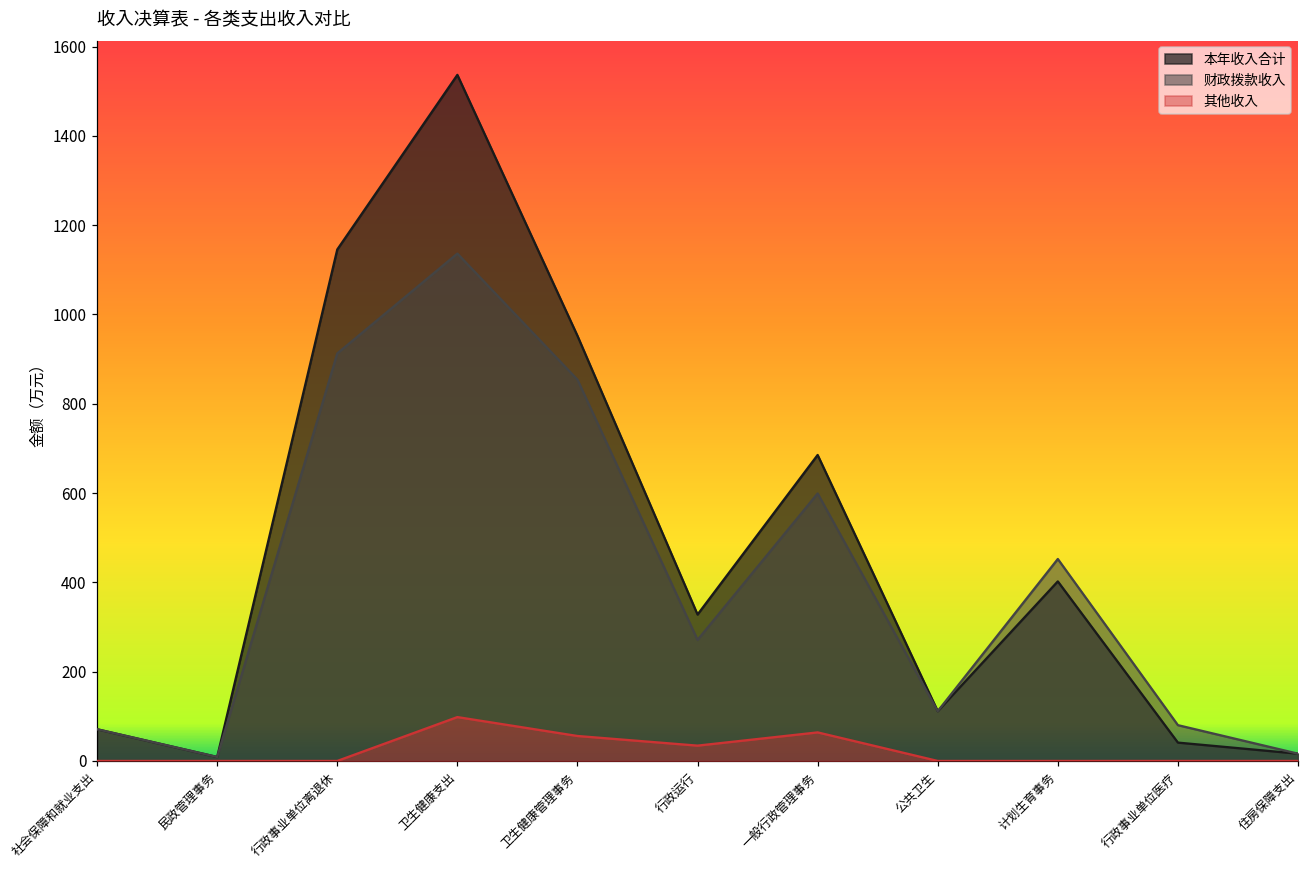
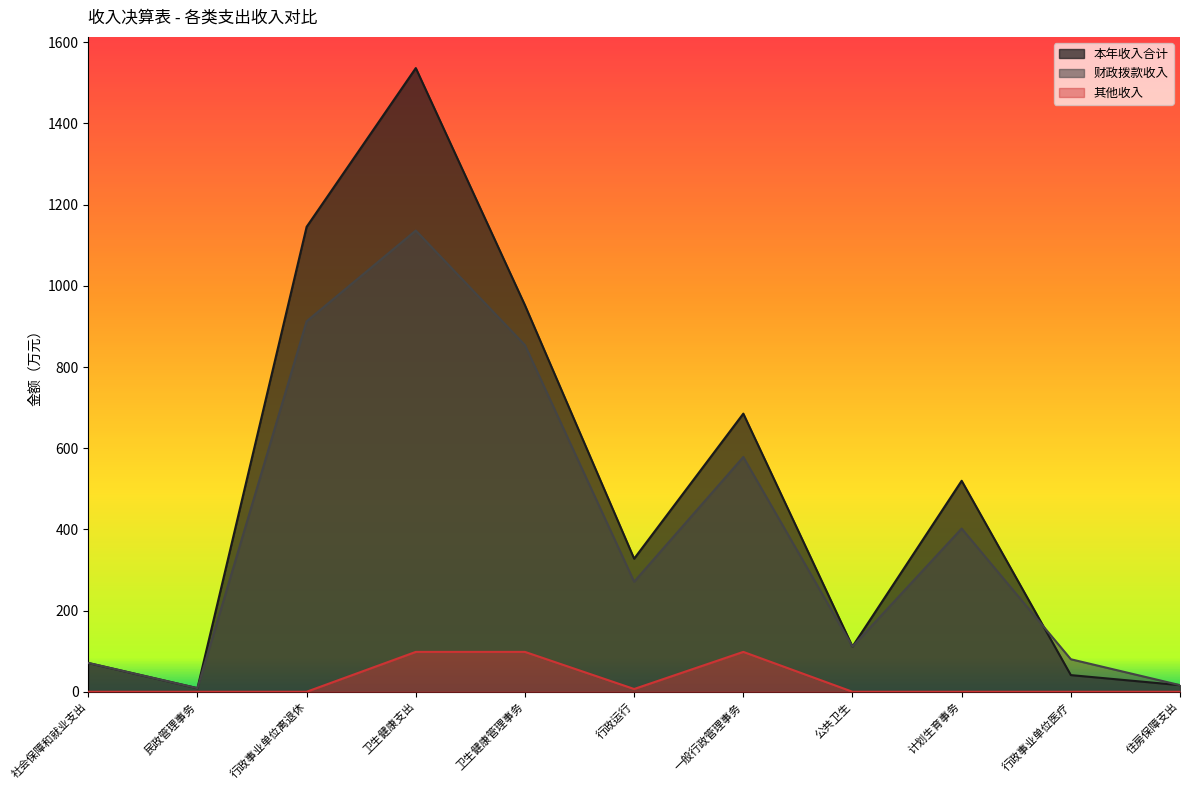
  {
    "本年收入合计": {
      "行政事业单位离退休": 1150,
      "卫生健康支出": 1540,
      "卫生健康管理事务": 950,
      "行政运行": 330,
      "一般行政管理事务": 690,
-     "计划生育事务": 400,
+     "计划生育事务": 520,
      "行政事业单位医疗": 40
    },
    "财政拨款收入": {
      "行政事业单位离退休": 910,
      "卫生健康支出": 1140,
      "卫生健康管理事务": 850,
      "行政运行": 270,
-     "一般行政管理事务": 600,
-     "计划生育事务": 450,
+     "一般行政管理事务": 580,
+     "计划生育事务": 400,
      "行政事业单位医疗": 80
    },
    "其他收入": {
      "社会保障和就业支出": 0,
      "民政管理事务": 0,
      "行政事业单位离退休": 0,
      "卫生健康支出": 100,
-     "卫生健康管理事务": 60,
-     "行政运行": 30,
-     "一般行政管理事务": 60,
+     "卫生健康管理事务": 100,
+     "行政运行": 10,
+     "一般行政管理事务": 100,
      "公共卫生": 0,
      "计划生育事务": 0,
      "行政事业单位医疗": 0,
      "住房保障支出": 0
    }
  }
